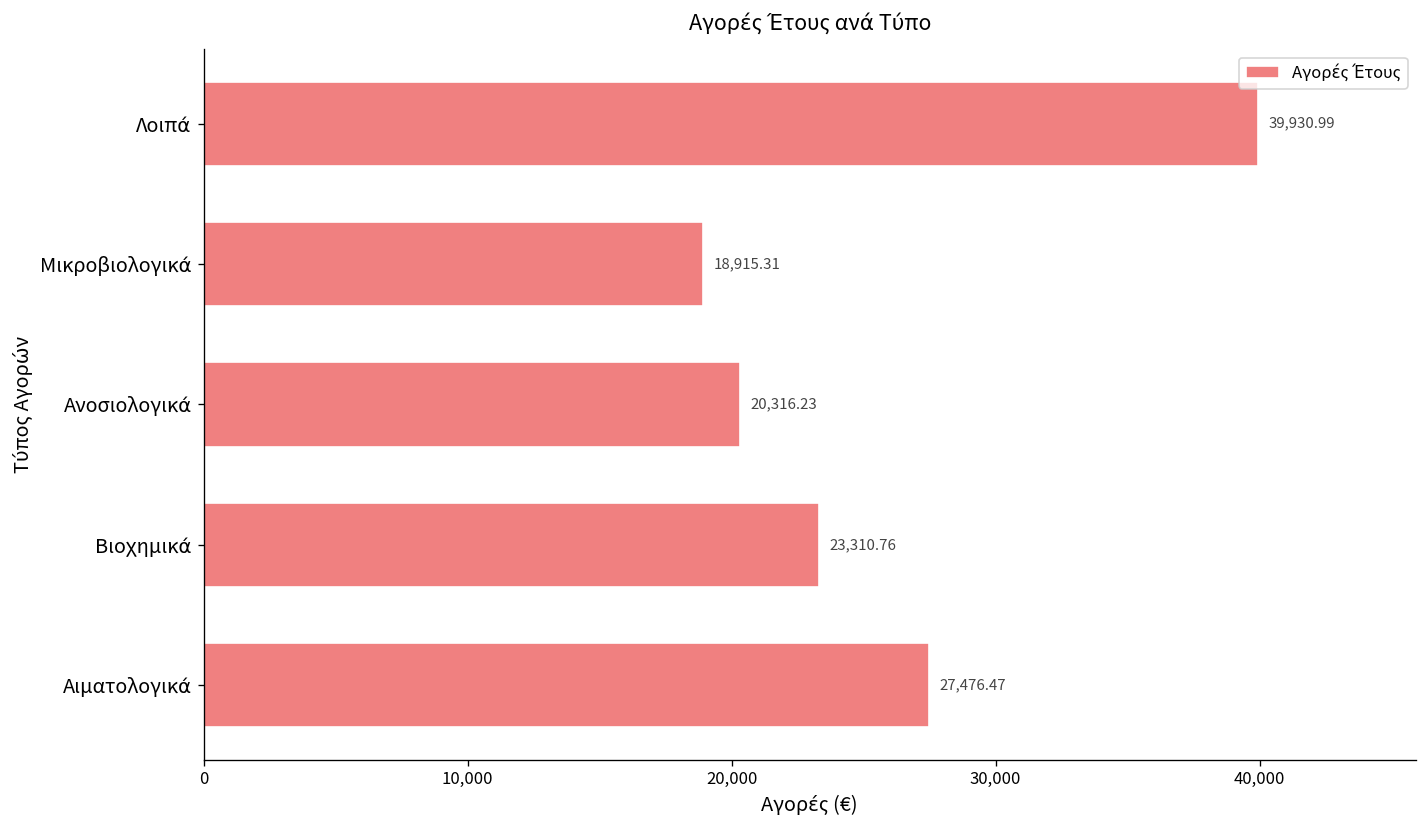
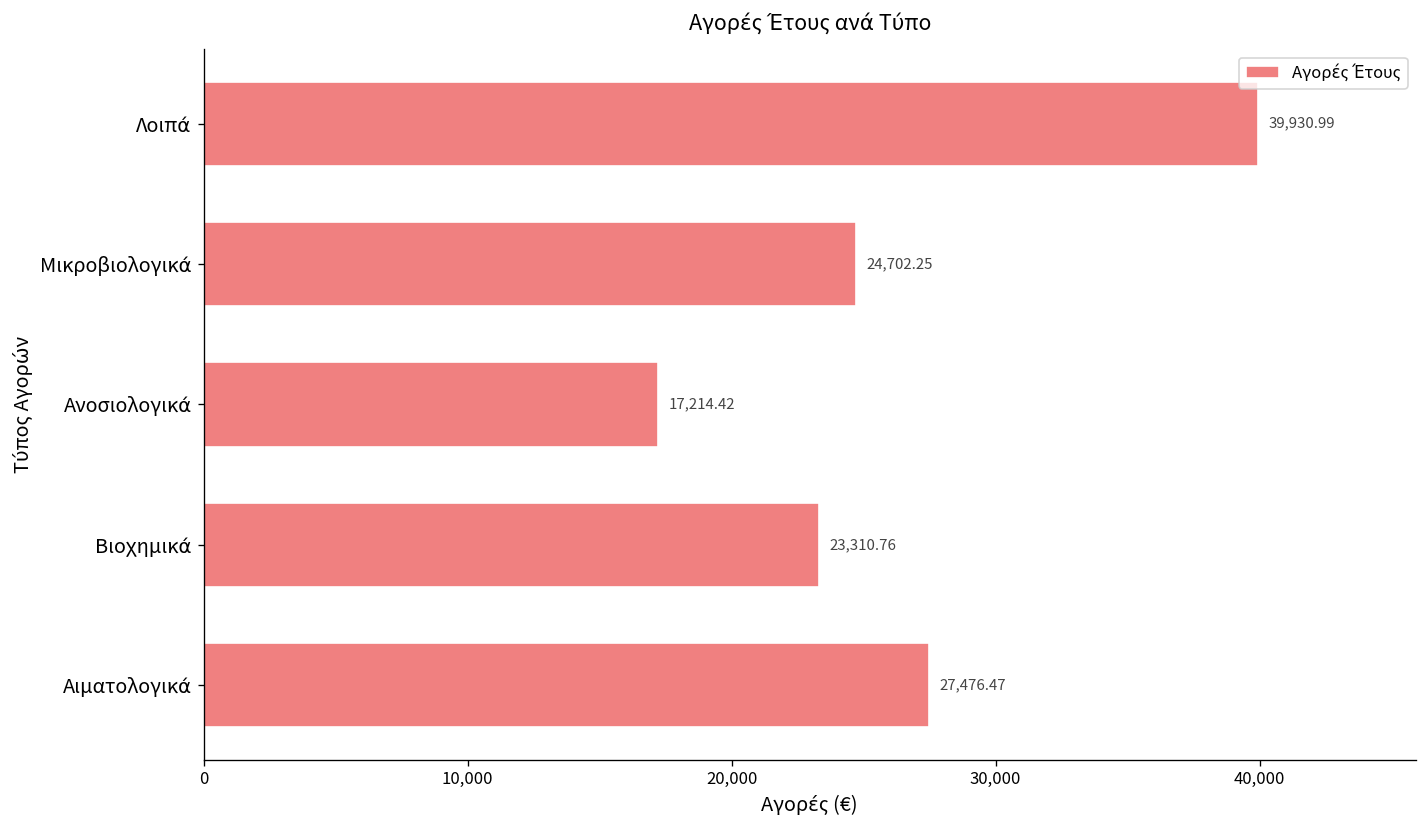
  {
    "Λοιπά": "39,930.99",
-   "Μικροβιολογικά": "18,915.31",
-   "Ανοσιολογικά": "20,316.23",
+   "Μικροβιολογικά": "24,702.25",
+   "Ανοσιολογικά": "17,214.42",
    "Βιοχημικά": "23,310.76",
    "Αιματολογικά": "27,476.47"
  }
